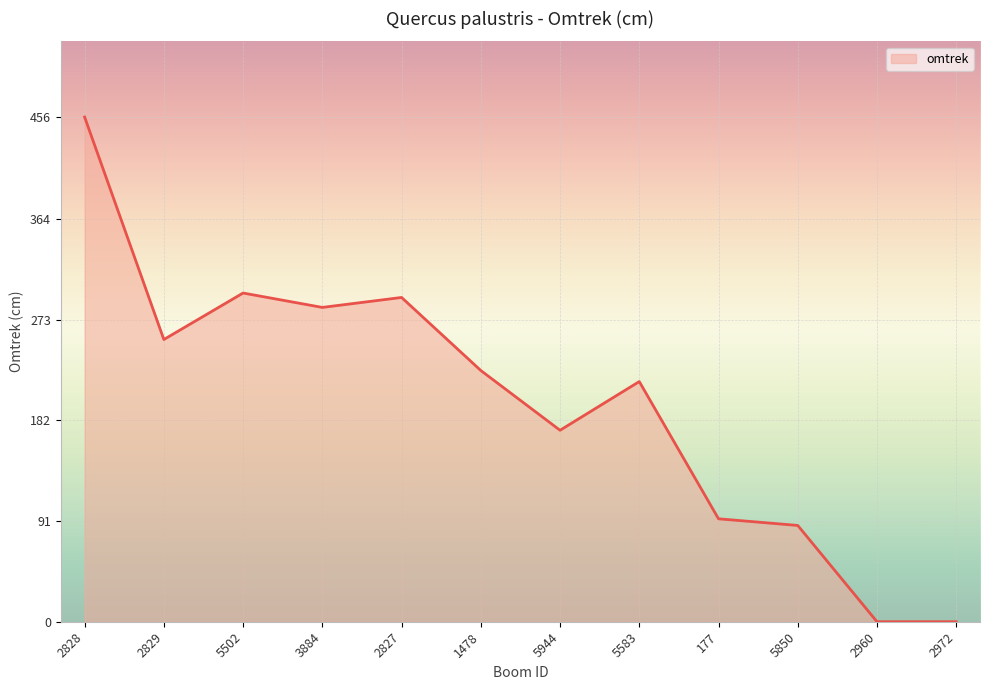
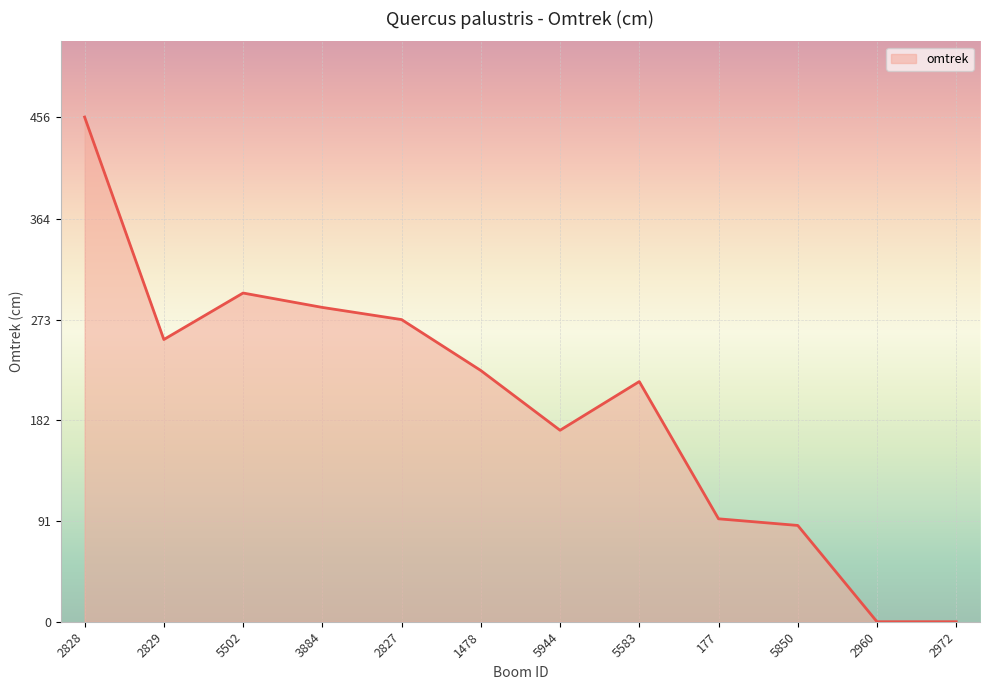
  {
    "2828": 456,
    "2829": 255,
    "5502": 297,
    "3884": 284,
-   "2827": 293,
+   "2827": 273,
    "1478": 227,
    "5944": 173,
    "5583": 217,
    "177": 93,
    "5850": 87,
    "2960": 0,
    "2972": 0
  }
